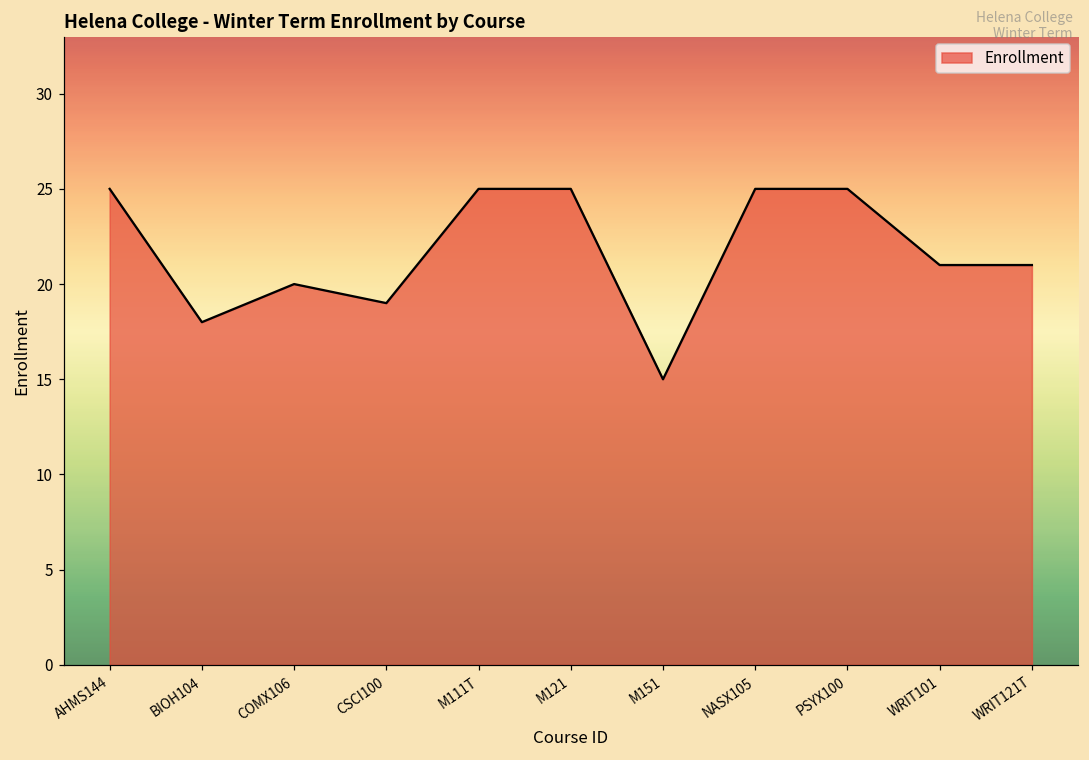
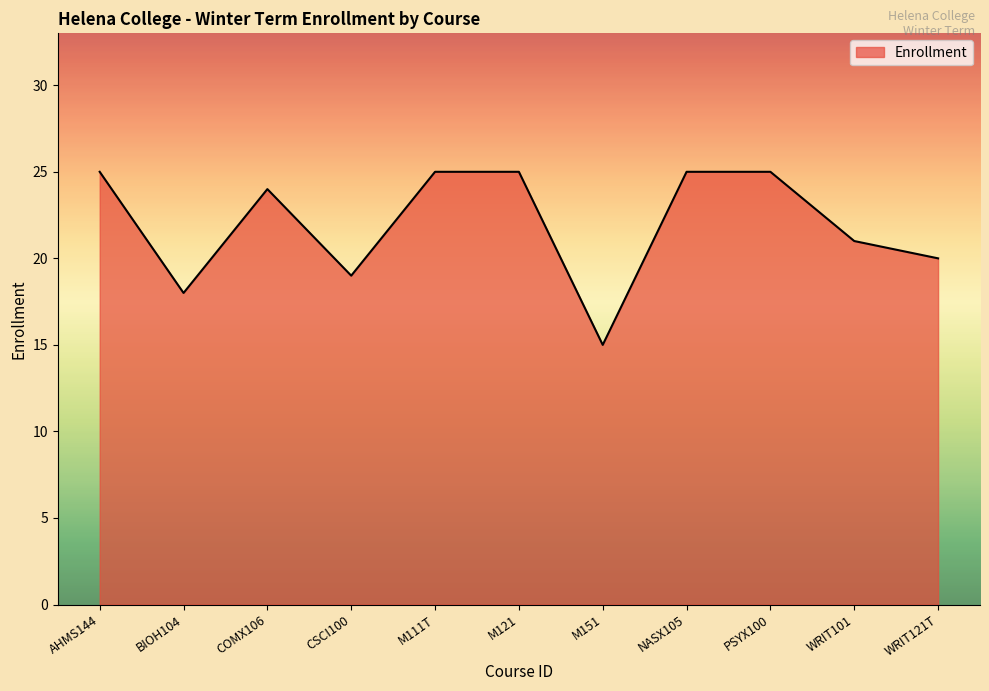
  {
    "AHMS144": 25,
    "BIOH104": 18,
-   "COMX106": 20,
+   "COMX106": 24,
    "CSCI100": 19,
    "M111T": 25,
    "M121": 25,
    "M151": 15,
    "NASX105": 25,
    "PSYX100": 25,
    "WRIT101": 21,
-   "WRIT121T": 21
+   "WRIT121T": 20
  }
